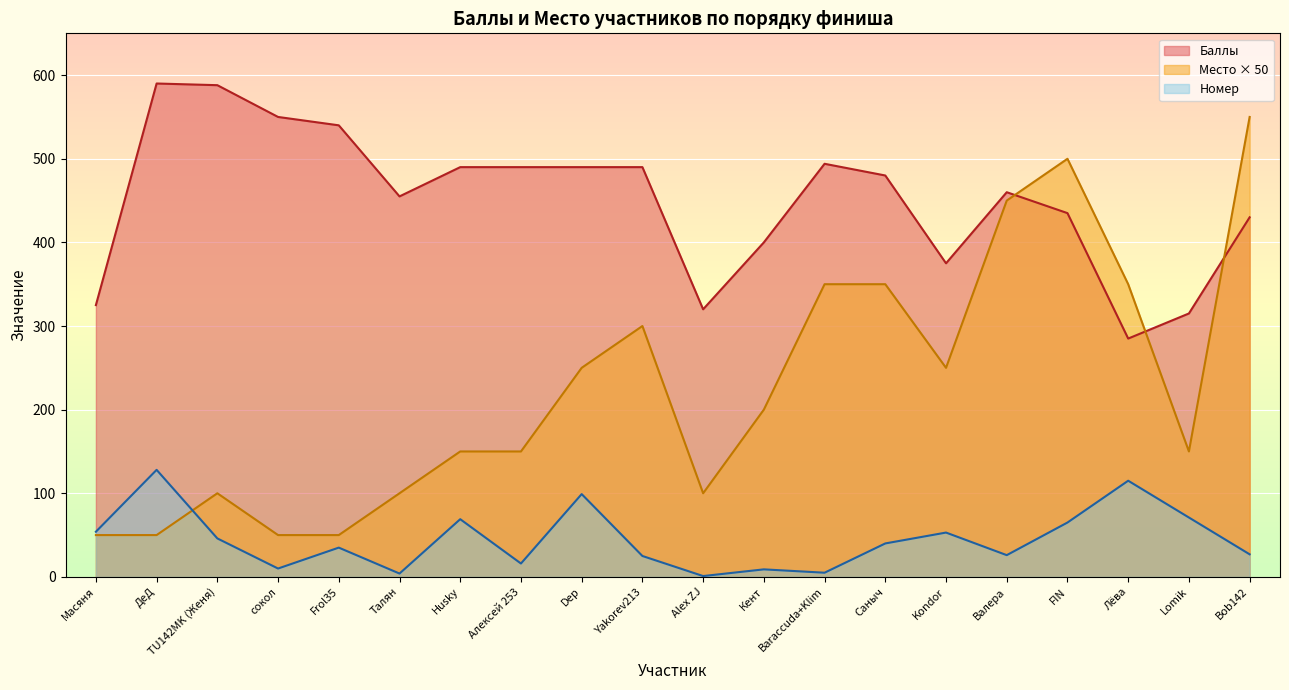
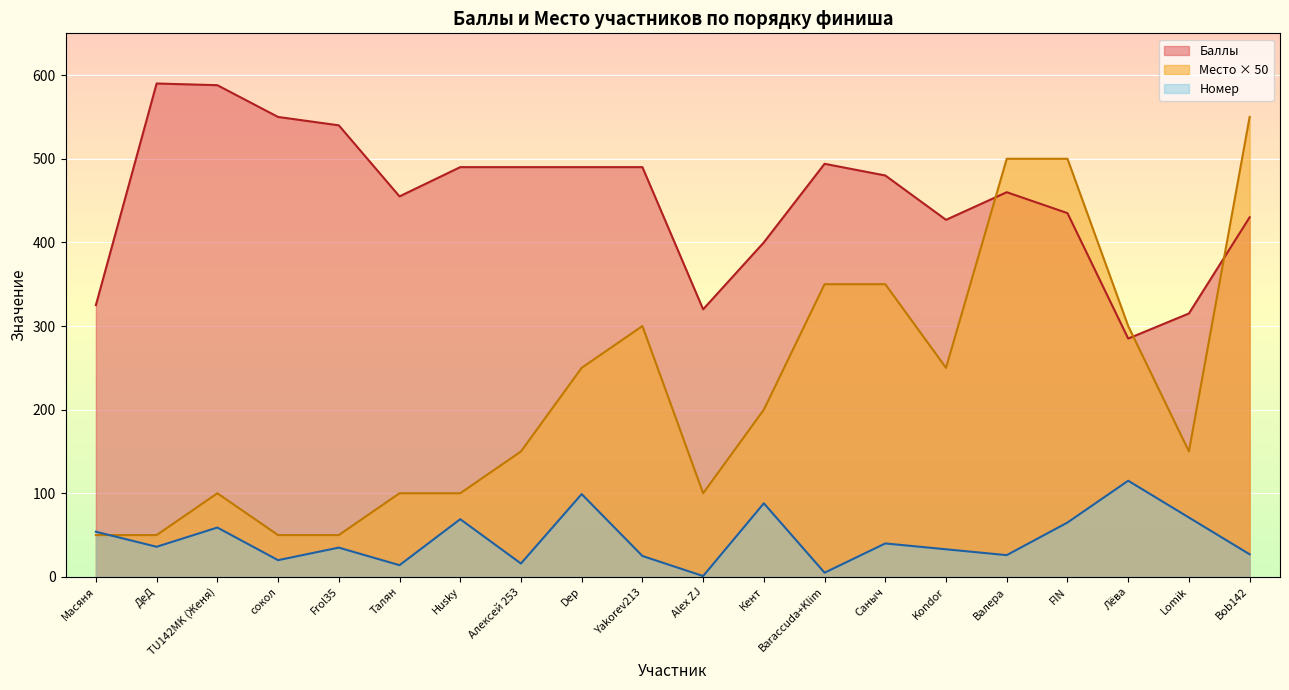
  {
    "Баллы": {
      "Масяня": 330,
      "ДеД": 590,
      "TU142MK (Женя)": 590,
      "сокол": 550,
      "Frol35": 540,
      "Талян": 460,
      "Husky": 490,
      "Алексей 253": 490,
      "Dep": 490,
      "Yakorev213": 490,
      "Alex ZJ": 320,
      "Кент": 400,
      "Baraccuda+Klim": 490,
      "Саныч": 480,
-     "Kondor": 380,
+     "Kondor": 430,
      "Валера": 460,
      "FIN": 440,
      "Лёва": 290,
      "Lomik": 320,
      "Bob142": 430
    },
    "Место × 50": {
      "Масяня": 50,
      "ДеД": 50,
      "TU142MK (Женя)": 100,
      "сокол": 50,
      "Frol35": 50,
      "Талян": 100,
-     "Husky": 150,
+     "Husky": 100,
      "Алексей 253": 150,
      "Dep": 250,
      "Yakorev213": 300,
      "Alex ZJ": 100,
      "Кент": 200,
      "Baraccuda+Klim": 350,
      "Саныч": 350,
      "Kondor": 250,
-     "Валера": 450,
+     "Валера": 500,
      "FIN": 500,
-     "Лёва": 350,
+     "Лёва": 300,
      "Lomik": 150,
      "Bob142": 550
    },
    "Номер": {
      "Масяня": 50,
-     "ДеД": 130,
-     "TU142MK (Женя)": 50,
-     "сокол": 10,
+     "ДеД": 40,
+     "TU142MK (Женя)": 60,
+     "сокол": 20,
      "Frol35": 40,
-     "Талян": 0,
+     "Талян": 10,
      "Husky": 70,
      "Алексей 253": 20,
      "Dep": 100,
      "Yakorev213": 30,
      "Alex ZJ": 0,
-     "Кент": 10,
+     "Кент": 90,
      "Baraccuda+Klim": 10,
      "Саныч": 40,
-     "Kondor": 50,
+     "Kondor": 30,
      "Валера": 30,
      "FIN": 70,
      "Лёва": 120,
      "Lomik": 70,
      "Bob142": 30
    }
  }
